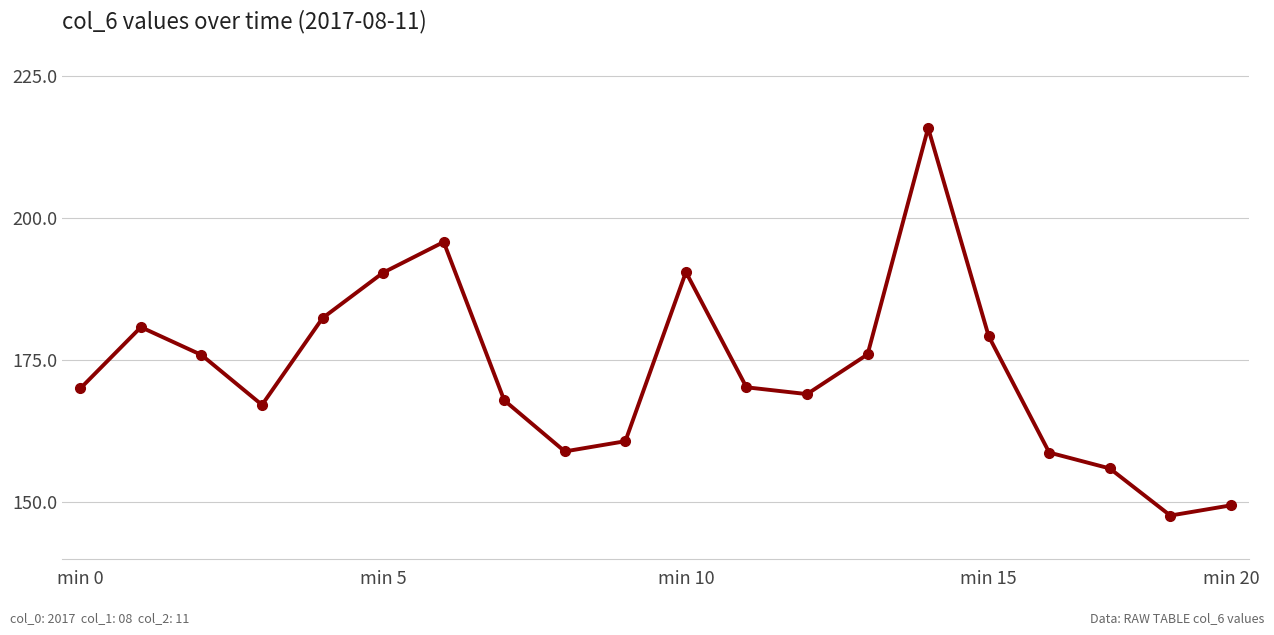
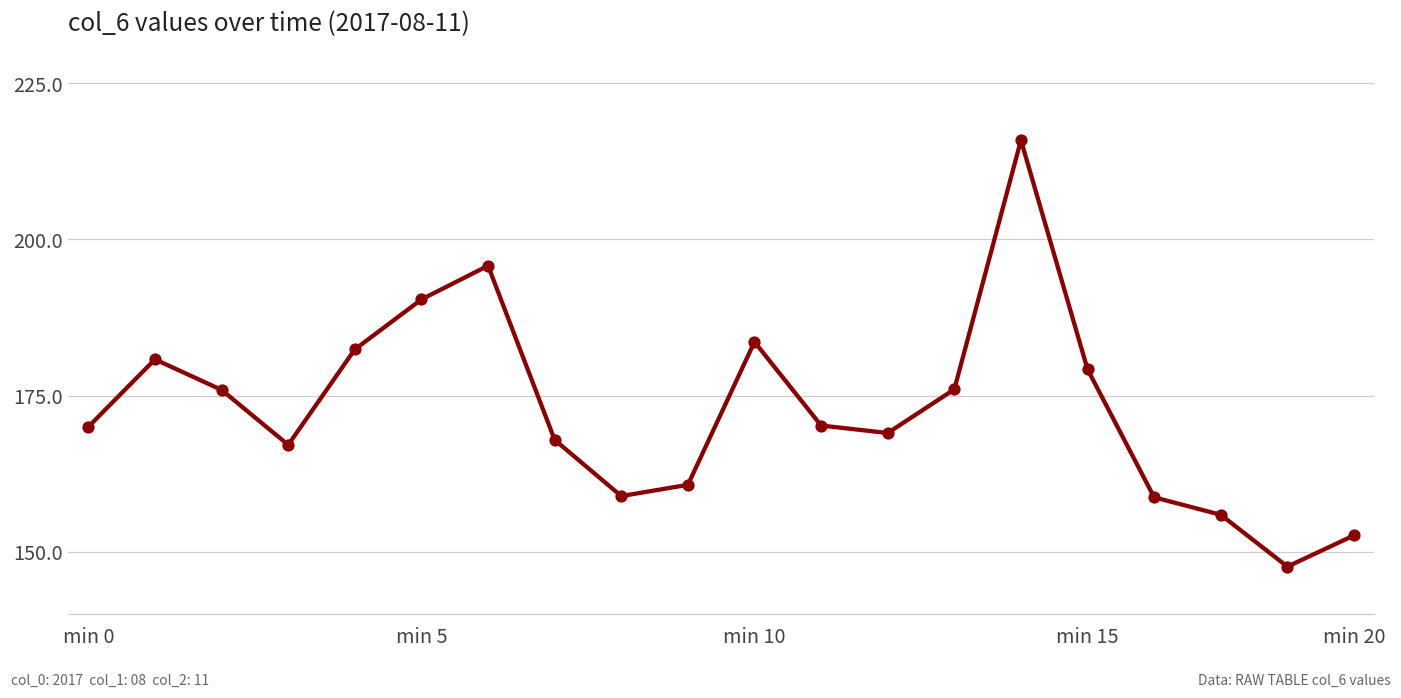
  {
    "min 0": 170,
    "min 5": 190,
-   "min 10": 191,
+   "min 10": 184,
    "min 15": 179,
-   "min 20": 149
+   "min 20": 153
  }
